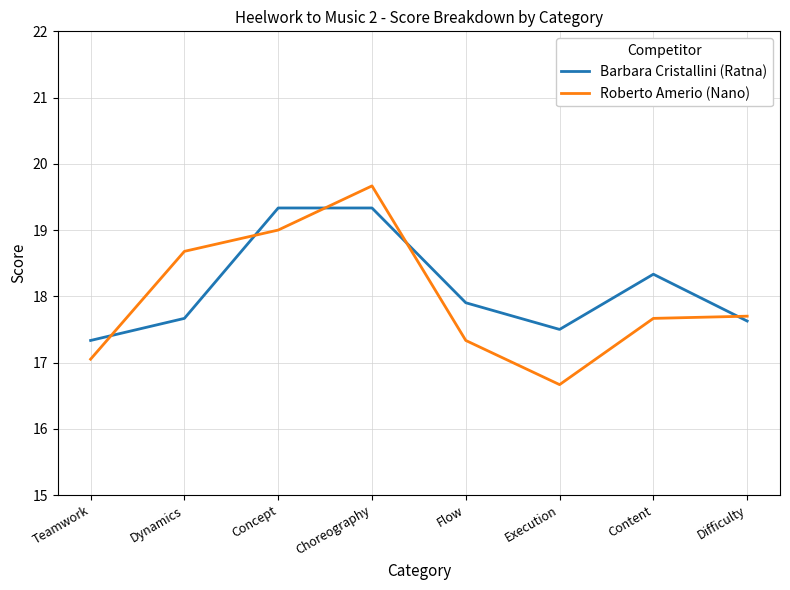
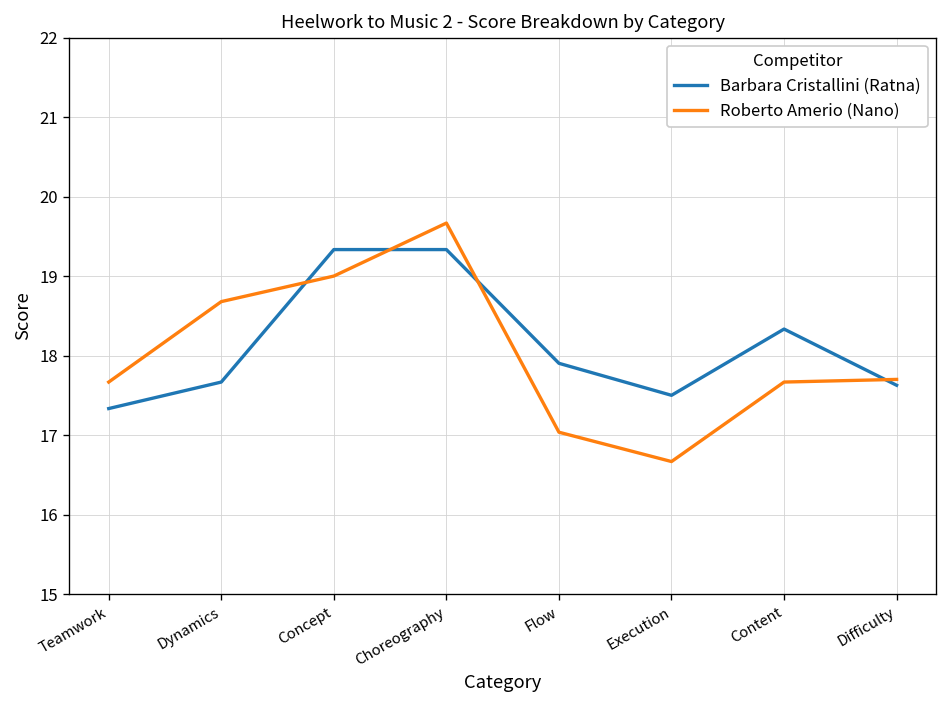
  {
    "Barbara Cristallini (Ratna)": {
      "Teamwork": 17.3,
      "Dynamics": 17.7,
      "Concept": 19.3,
      "Choreography": 19.3,
      "Flow": 17.9,
      "Execution": 17.5,
      "Content": 18.3,
      "Difficulty": 17.6
    },
    "Roberto Amerio (Nano)": {
-     "Teamwork": 17.1,
+     "Teamwork": 17.7,
      "Dynamics": 18.7,
      "Concept": 19.0,
      "Choreography": 19.7,
-     "Flow": 17.3,
+     "Flow": 17.0,
      "Execution": 16.7,
      "Content": 17.7,
      "Difficulty": 17.7
    }
  }
